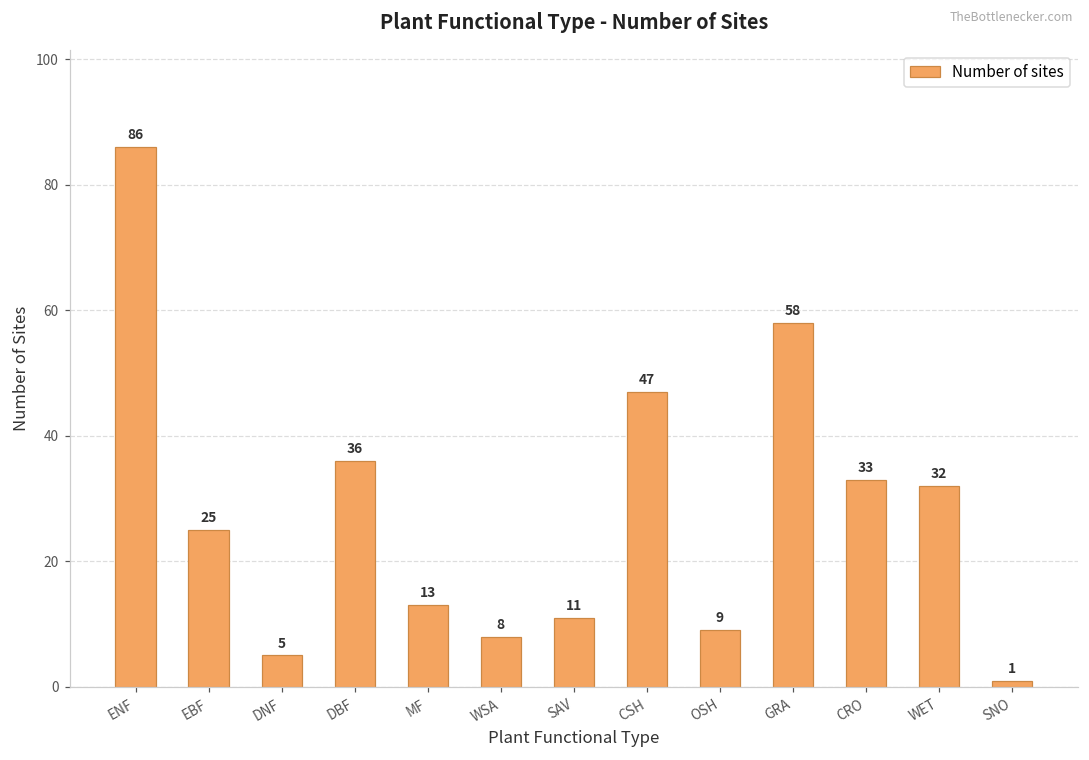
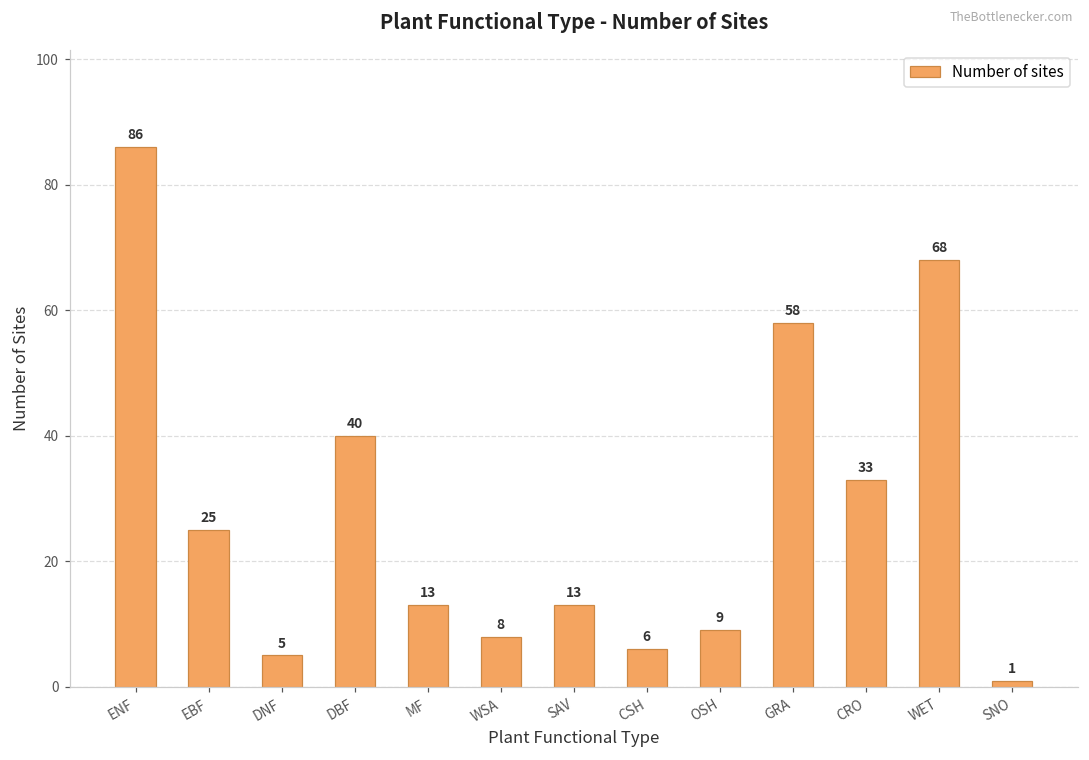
  {
    "ENF": 86,
    "EBF": 25,
    "DNF": 5,
-   "DBF": 36,
+   "DBF": 40,
    "MF": 13,
    "WSA": 8,
-   "SAV": 11,
-   "CSH": 47,
+   "SAV": 13,
+   "CSH": 6,
    "OSH": 9,
    "GRA": 58,
    "CRO": 33,
-   "WET": 32,
+   "WET": 68,
    "SNO": 1
  }
